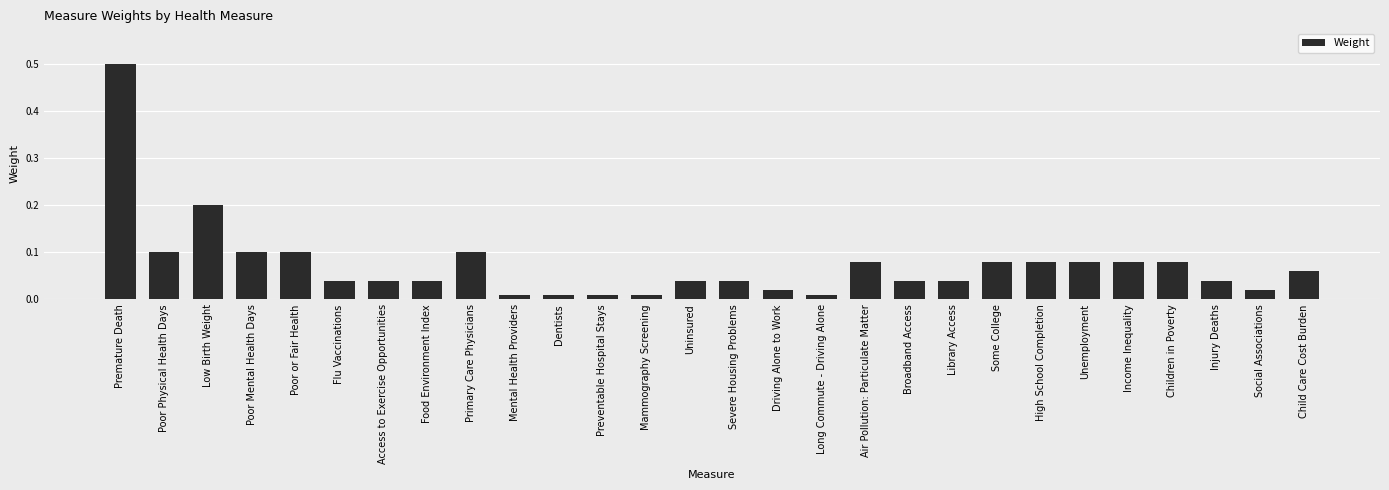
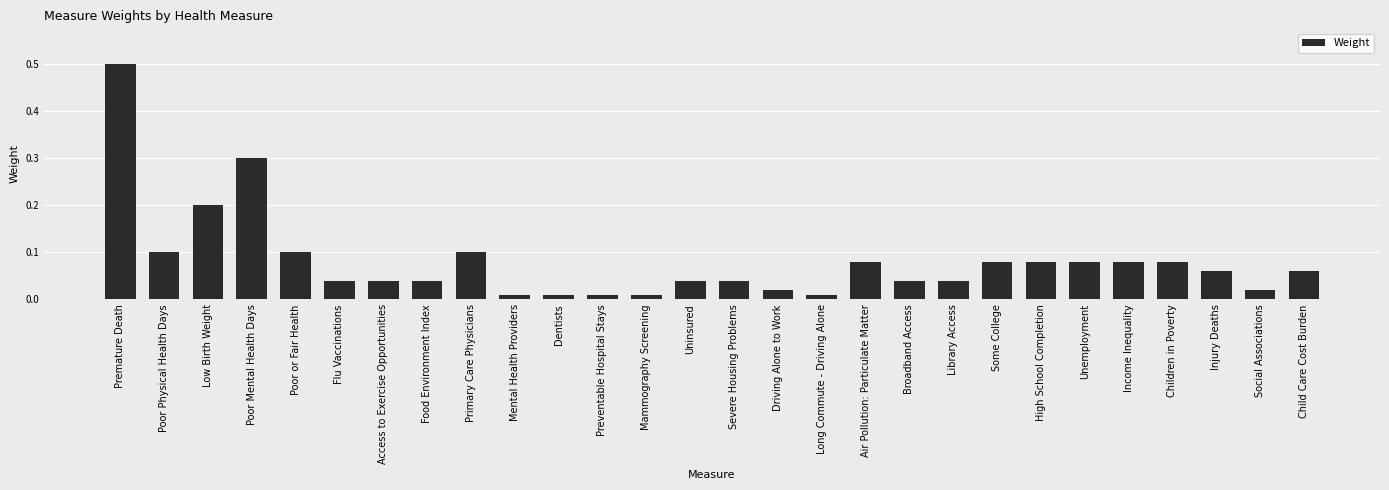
  {
    "Premature Death": 0.50,
    "Poor Physical Health Days": 0.10,
    "Low Birth Weight": 0.20,
-   "Poor Mental Health Days": 0.1,
+   "Poor Mental Health Days": 0.3,
    "Poor or Fair Health": 0.10,
    "Flu Vaccinations": 0.04,
    "Access to Exercise Opportunities": 0.04,
    "Food Environment Index": 0.04,
    "Primary Care Physicians": 0.10,
    "Mental Health Providers": 0.01,
    "Dentists": 0.01,
    "Preventable Hospital Stays": 0.01,
    "Mammography Screening": 0.01,
    "Uninsured": 0.04,
    "Severe Housing Problems": 0.04,
    "Driving Alone to Work": 0.02,
    "Long Commute - Driving Alone": 0.01,
    "Air Pollution: Particulate Matter": 0.08,
    "Broadband Access": 0.04,
    "Library Access": 0.04,
    "Some College": 0.08,
    "High School Completion": 0.08,
    "Unemployment": 0.08,
    "Income Inequality": 0.08,
    "Children in Poverty": 0.08,
-   "Injury Deaths": 0.04,
+   "Injury Deaths": 0.06,
    "Social Associations": 0.02,
    "Child Care Cost Burden": 0.06
  }
